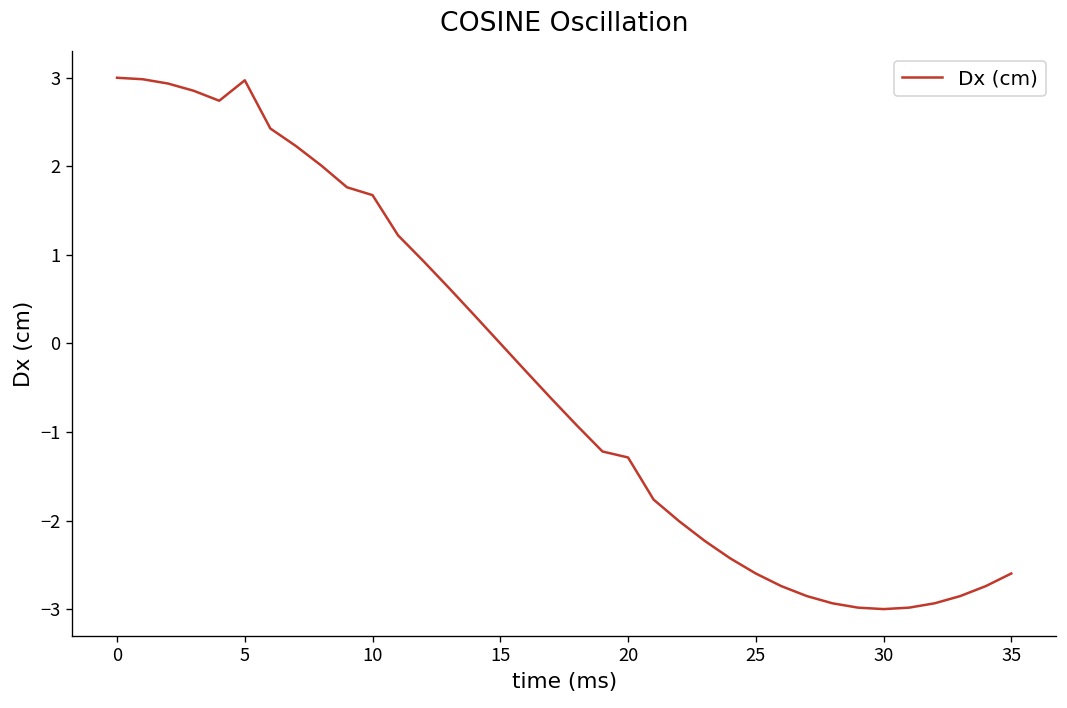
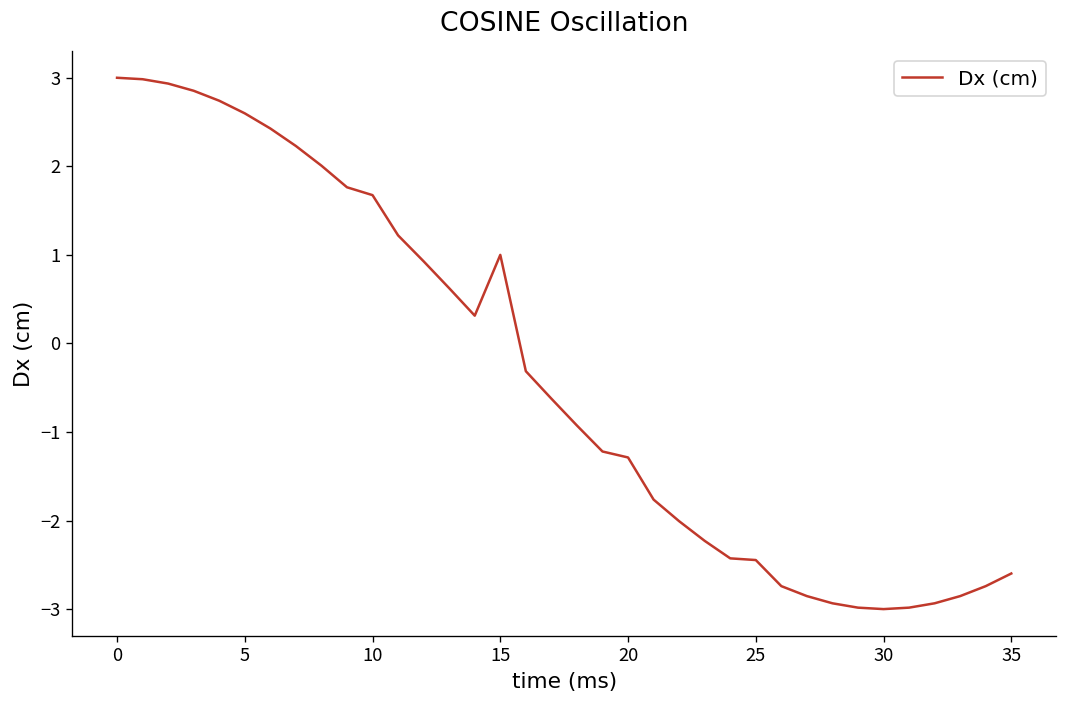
  {
    "0": 3.0,
-   "5": 3.0,
+   "5": 2.6,
    "10": 1.7,
-   "15": 0,
+   "15": 1,
    "20": -1.3,
-   "25": -2.6,
+   "25": -2.4,
    "30": -3.0,
    "35": -2.6
  }
